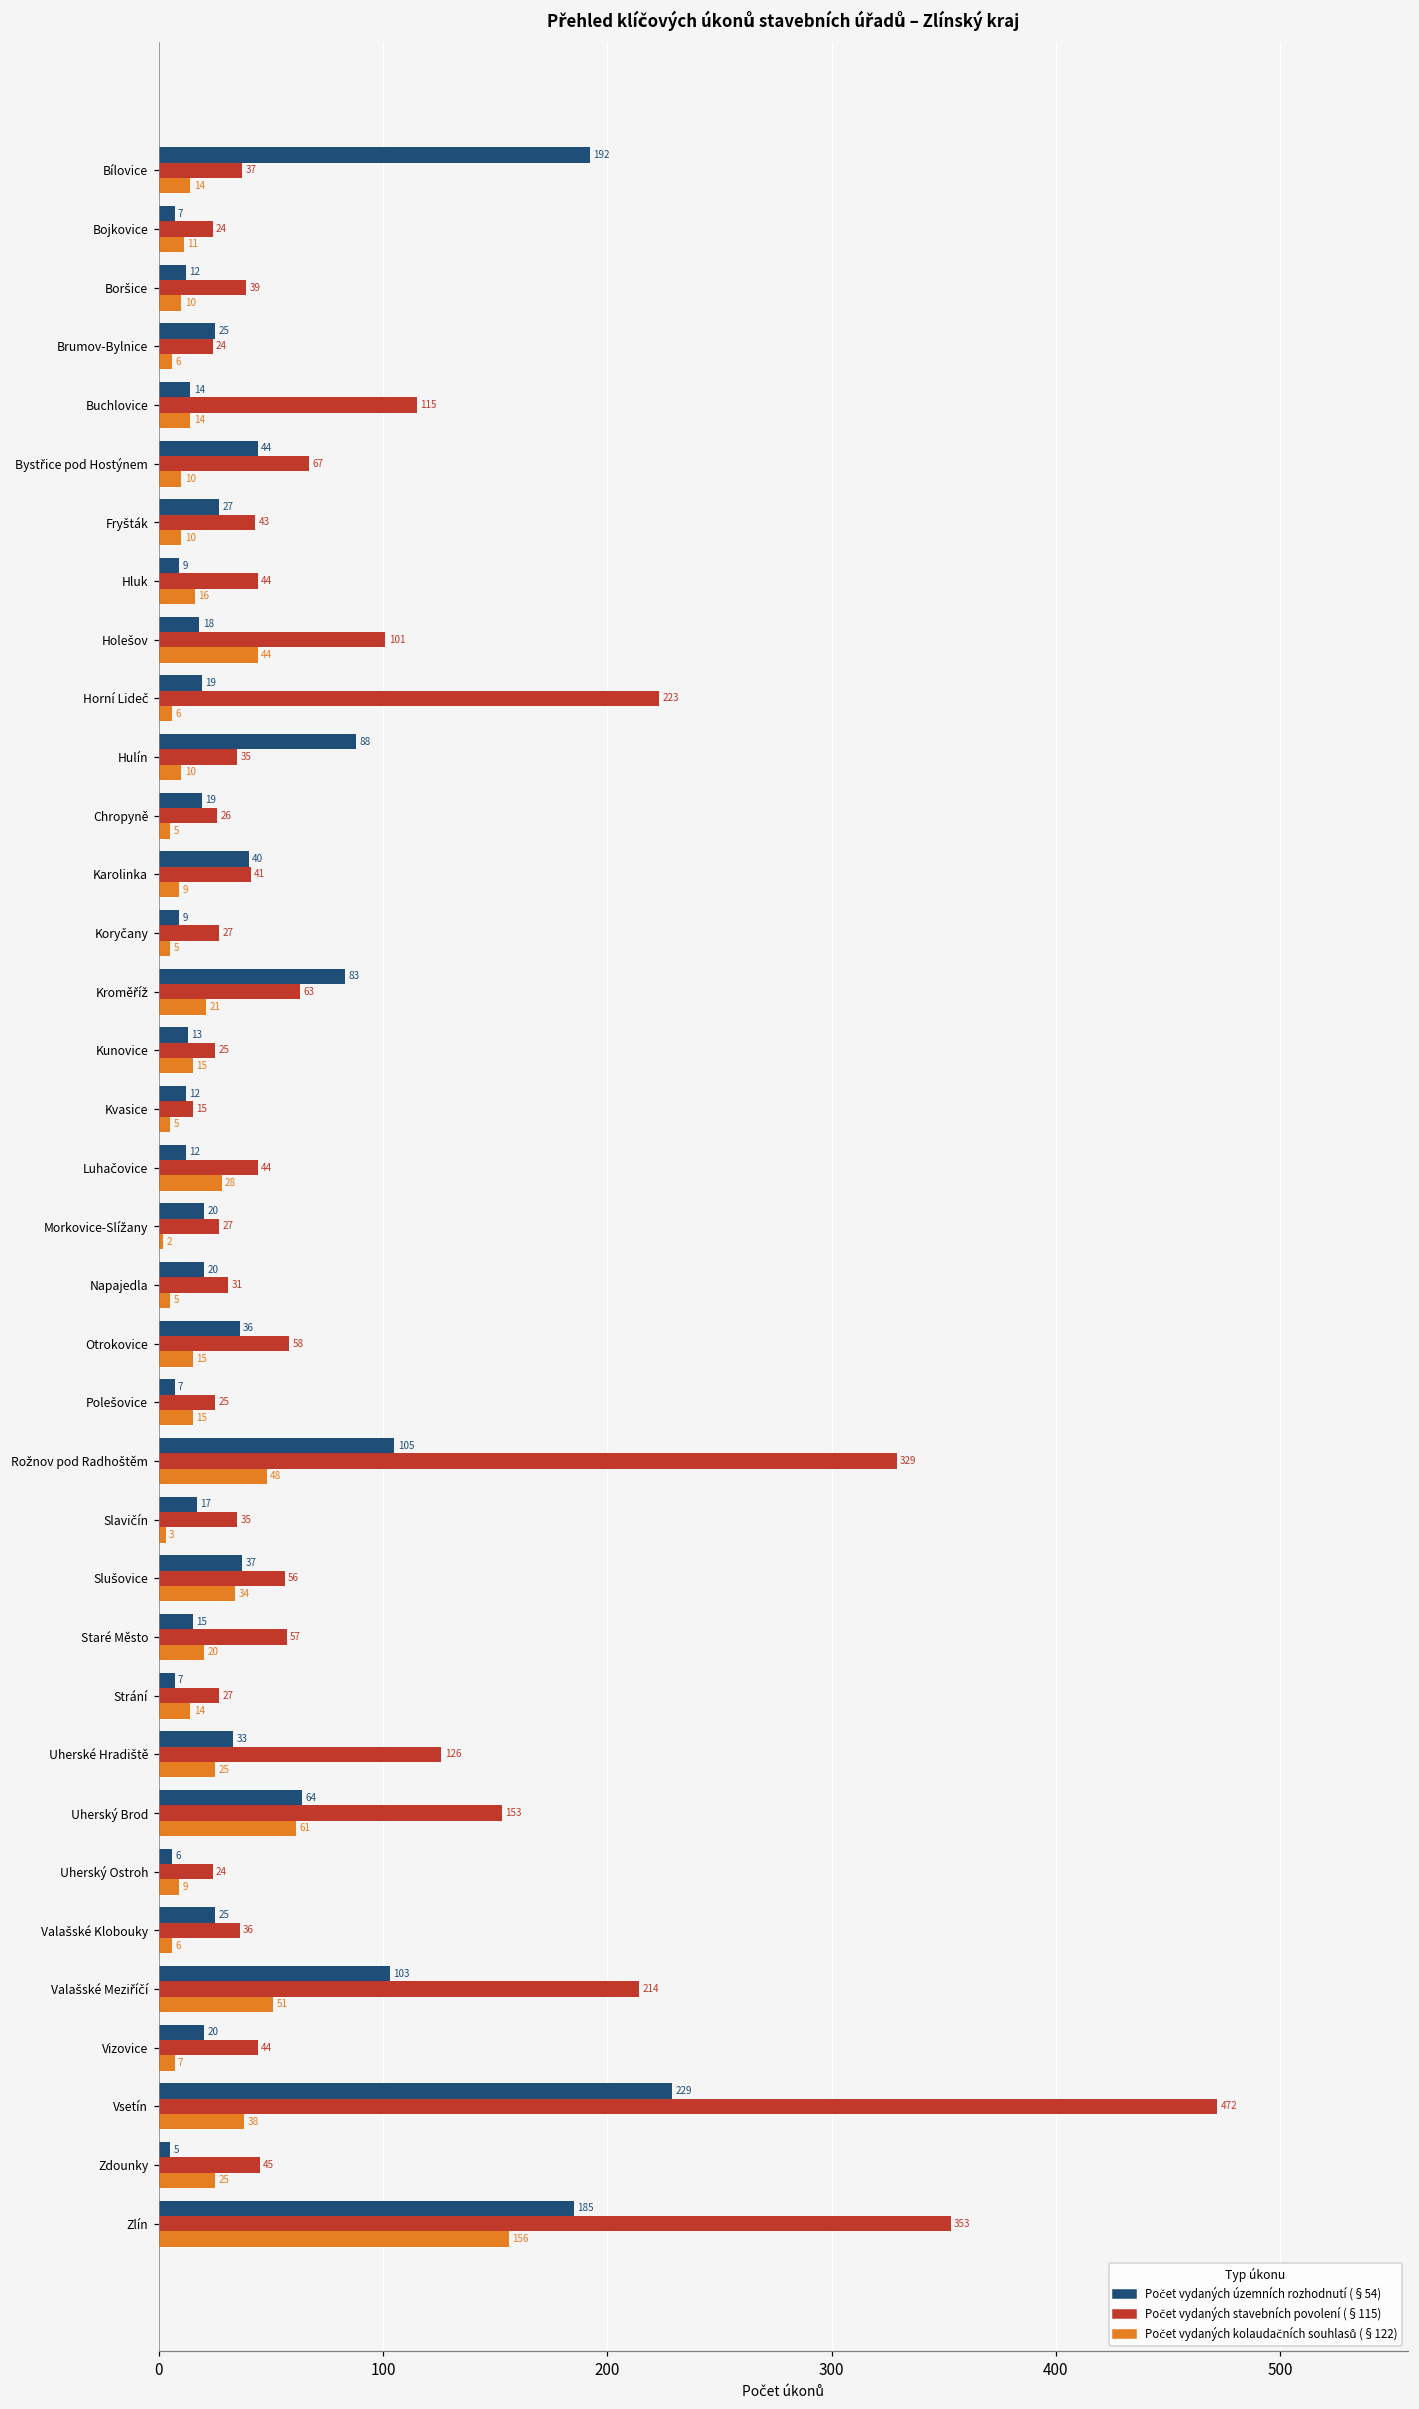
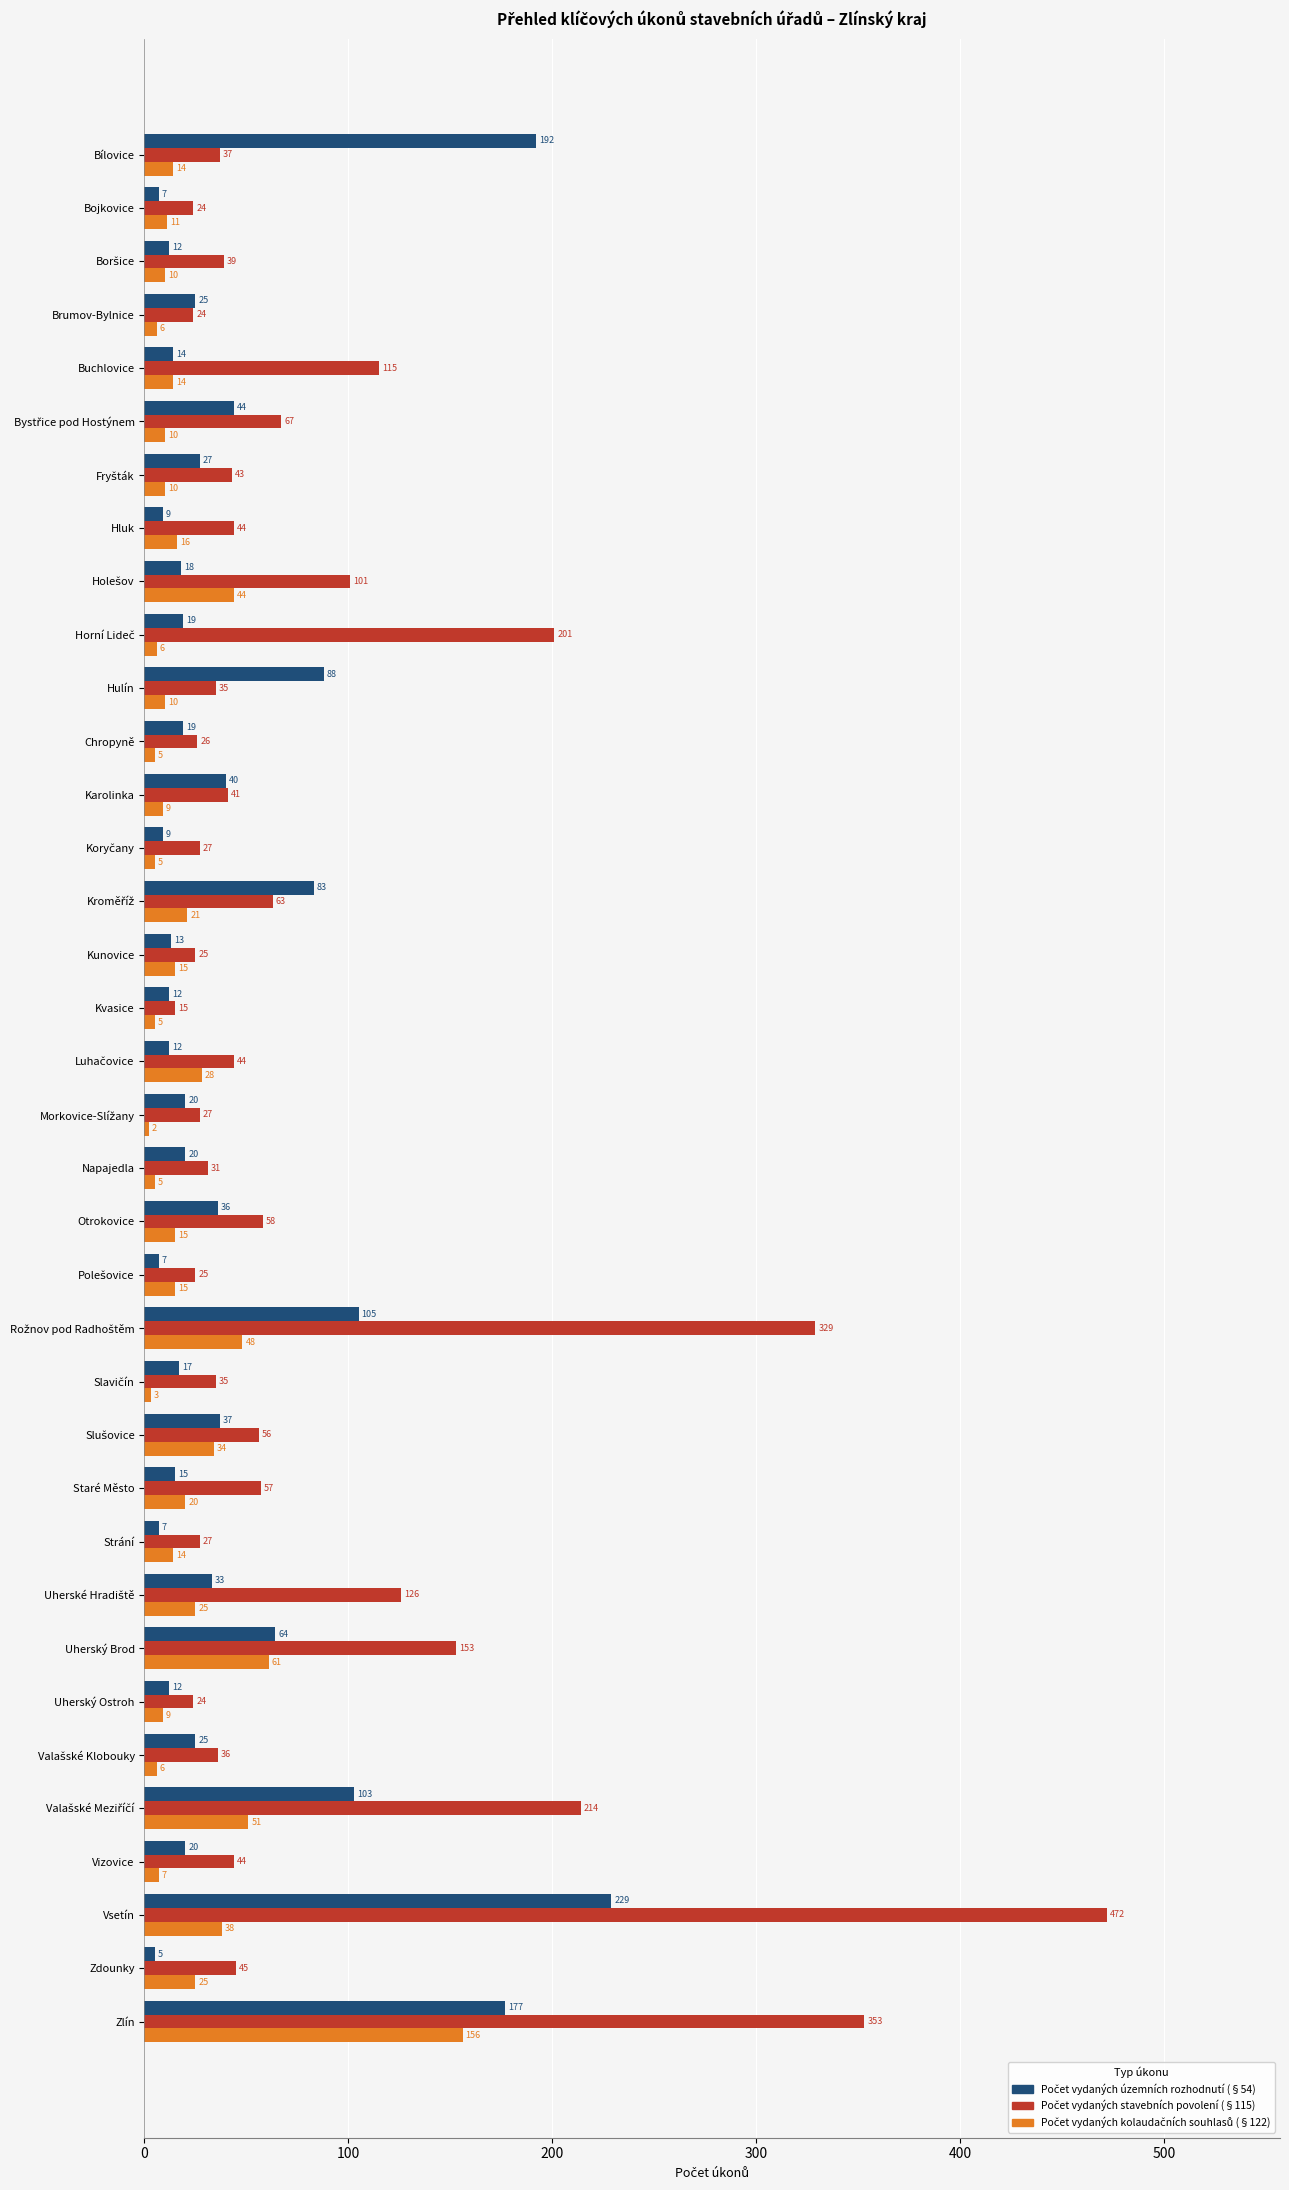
  {
    "Počet vydaných územních rozhodnutí (§54)": {
      "Bílovice": 192,
      "Bojkovice": 7,
      "Boršice": 12,
      "Brumov-Bylnice": 25,
      "Buchlovice": 14,
      "Bystřice pod Hostýnem": 44,
      "Fryšták": 27,
      "Hluk": 9,
      "Holešov": 18,
      "Horní Lideč": 19,
      "Hulín": 88,
      "Chropyně": 19,
      "Karolinka": 40,
      "Koryčany": 9,
      "Kroměříž": 83,
      "Kunovice": 13,
      "Kvasice": 12,
      "Luhačovice": 12,
      "Morkovice-Slížany": 20,
      "Napajedla": 20,
      "Otrokovice": 36,
      "Polešovice": 7,
      "Rožnov pod Radhoštěm": 105,
      "Slavičín": 17,
      "Slušovice": 37,
      "Staré Město": 15,
      "Strání": 7,
      "Uherské Hradiště": 33,
      "Uherský Brod": 64,
-     "Uherský Ostroh": 6,
+     "Uherský Ostroh": 12,
      "Valašské Klobouky": 25,
      "Valašské Meziříčí": 103,
      "Vizovice": 20,
      "Vsetín": 229,
      "Zdounky": 5,
-     "Zlín": 185
+     "Zlín": 177
    },
    "Počet vydaných stavebních povolení (§115)": {
      "Bílovice": 37,
      "Bojkovice": 24,
      "Boršice": 39,
      "Brumov-Bylnice": 24,
      "Buchlovice": 115,
      "Bystřice pod Hostýnem": 67,
      "Fryšták": 43,
      "Hluk": 44,
      "Holešov": 101,
-     "Horní Lideč": 223,
+     "Horní Lideč": 201,
      "Hulín": 35,
      "Chropyně": 26,
      "Karolinka": 41,
      "Koryčany": 27,
      "Kroměříž": 63,
      "Kunovice": 25,
      "Kvasice": 15,
      "Luhačovice": 44,
      "Morkovice-Slížany": 27,
      "Napajedla": 31,
      "Otrokovice": 58,
      "Polešovice": 25,
      "Rožnov pod Radhoštěm": 329,
      "Slavičín": 35,
      "Slušovice": 56,
      "Staré Město": 57,
      "Strání": 27,
      "Uherské Hradiště": 126,
      "Uherský Brod": 153,
      "Uherský Ostroh": 24,
      "Valašské Klobouky": 36,
      "Valašské Meziříčí": 214,
      "Vizovice": 44,
      "Vsetín": 472,
      "Zdounky": 45,
      "Zlín": 353
    },
    "Počet vydaných kolaudačních souhlasů (§122)": {
      "Bílovice": 14,
      "Bojkovice": 11,
      "Boršice": 10,
      "Brumov-Bylnice": 6,
      "Buchlovice": 14,
      "Bystřice pod Hostýnem": 10,
      "Fryšták": 10,
      "Hluk": 16,
      "Holešov": 44,
      "Horní Lideč": 6,
      "Hulín": 10,
      "Chropyně": 5,
      "Karolinka": 9,
      "Koryčany": 5,
      "Kroměříž": 21,
      "Kunovice": 15,
      "Kvasice": 5,
      "Luhačovice": 28,
      "Morkovice-Slížany": 2,
      "Napajedla": 5,
      "Otrokovice": 15,
      "Polešovice": 15,
      "Rožnov pod Radhoštěm": 48,
      "Slavičín": 3,
      "Slušovice": 34,
      "Staré Město": 20,
      "Strání": 14,
      "Uherské Hradiště": 25,
      "Uherský Brod": 61,
      "Uherský Ostroh": 9,
      "Valašské Klobouky": 6,
      "Valašské Meziříčí": 51,
      "Vizovice": 7,
      "Vsetín": 38,
      "Zdounky": 25,
      "Zlín": 156
    }
  }
